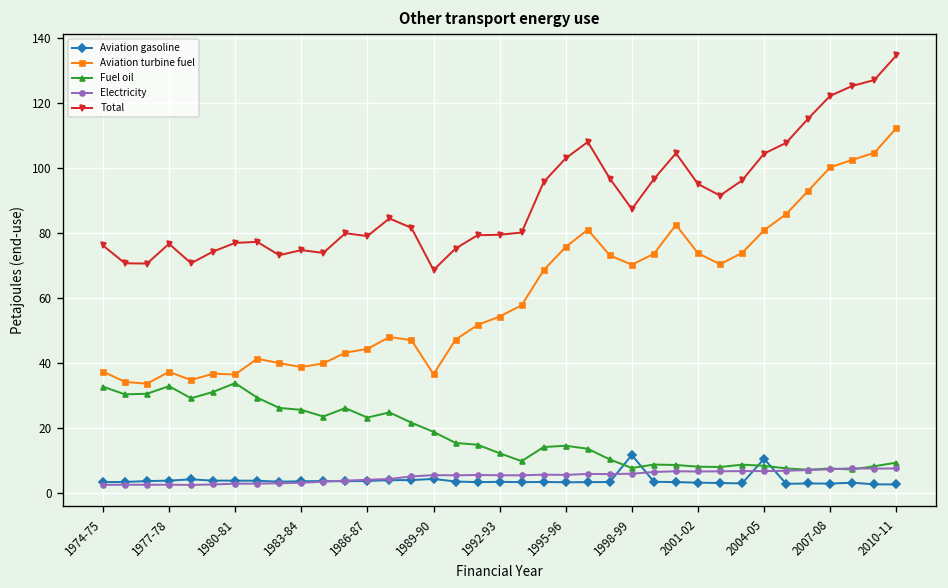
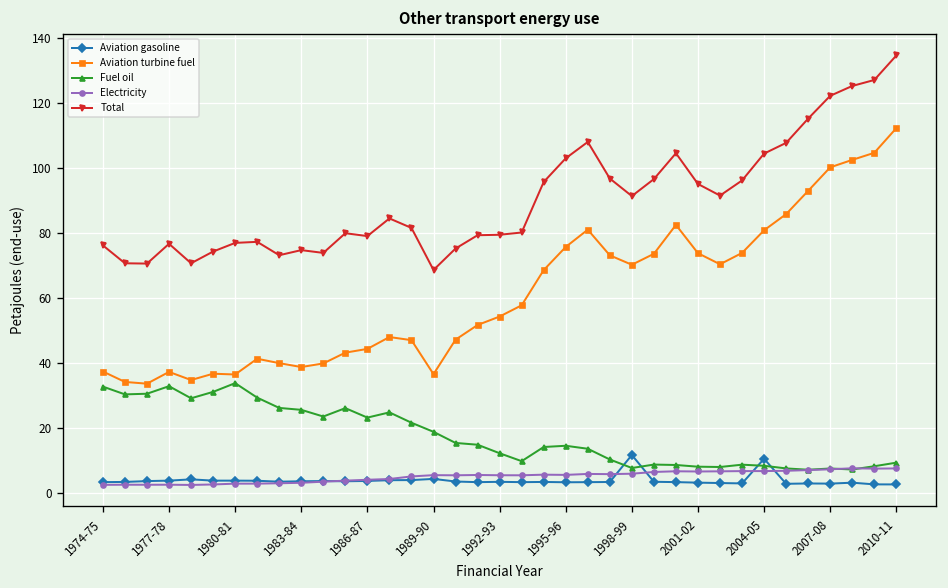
  {
    "Aviation gasoline": {
      "1977-78": 4,
      "1989-90": 4,
      "1992-93": 3,
      "1995-96": 3,
      "1998-99": 12,
      "2001-02": 3,
      "2004-05": 11,
      "2007-08": 3,
      "2010-11": 3
    },
    "Aviation turbine fuel": {
      "1974-75": 37,
      "1977-78": 37,
      "1980-81": 36,
      "1983-84": 39,
      "1986-87": 44,
      "1989-90": 37,
      "1992-93": 54,
      "1995-96": 76,
      "1998-99": 70,
      "2001-02": 74,
      "2004-05": 81,
      "2007-08": 100,
      "2010-11": 112
    },
    "Fuel oil": {
      "1974-75": 33,
      "1977-78": 33,
      "1980-81": 34,
      "1983-84": 26,
      "1986-87": 23,
      "1989-90": 19,
      "1992-93": 12,
      "1995-96": 15,
      "1998-99": 8,
      "2001-02": 8,
      "2004-05": 8,
      "2010-11": 9
    },
    "Electricity": {
      "1977-78": 3,
      "1989-90": 5,
      "1992-93": 5,
      "1995-96": 6,
      "1998-99": 6,
      "2001-02": 7,
      "2004-05": 7,
      "2010-11": 8
    },
    "Total": {
      "1974-75": 76,
      "1977-78": 77,
      "1980-81": 77,
      "1983-84": 75,
      "1986-87": 79,
      "1989-90": 69,
      "1992-93": 79,
      "1995-96": 103,
-     "1998-99": 87,
+     "1998-99": 91,
      "2001-02": 95,
      "2004-05": 104,
      "2007-08": 122,
      "2010-11": 135
    }
  }
